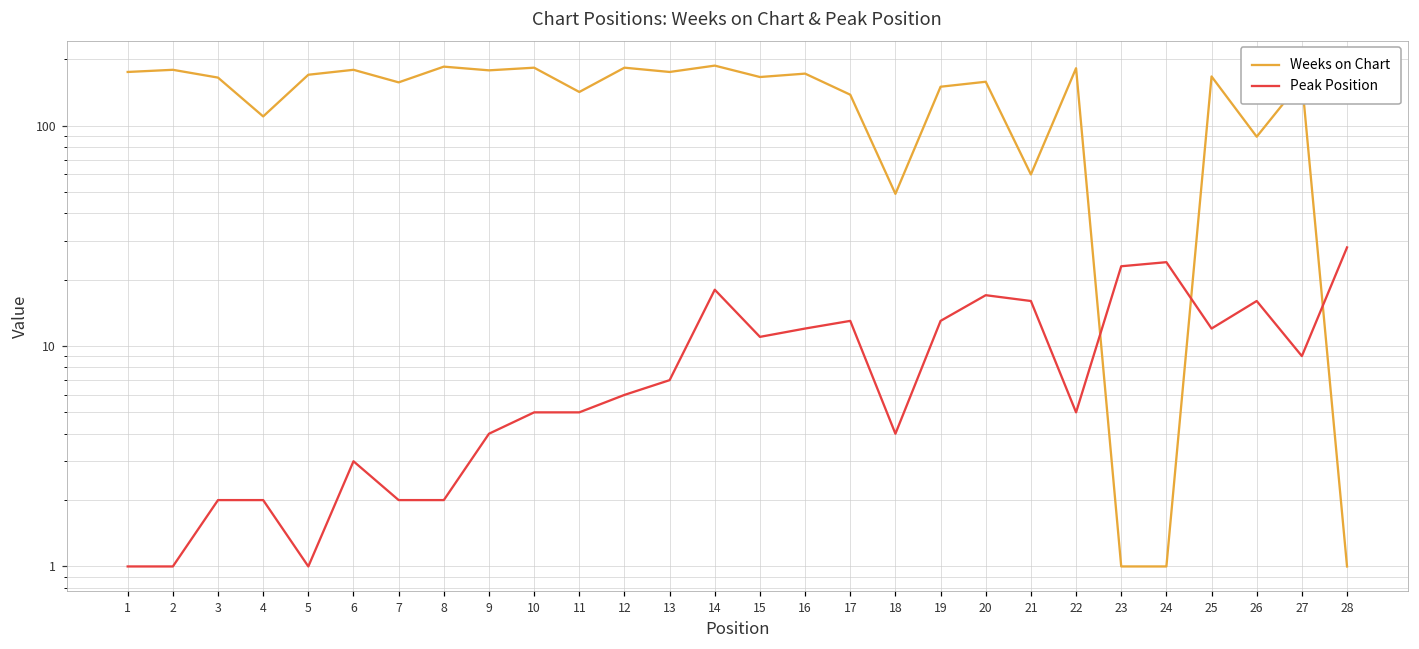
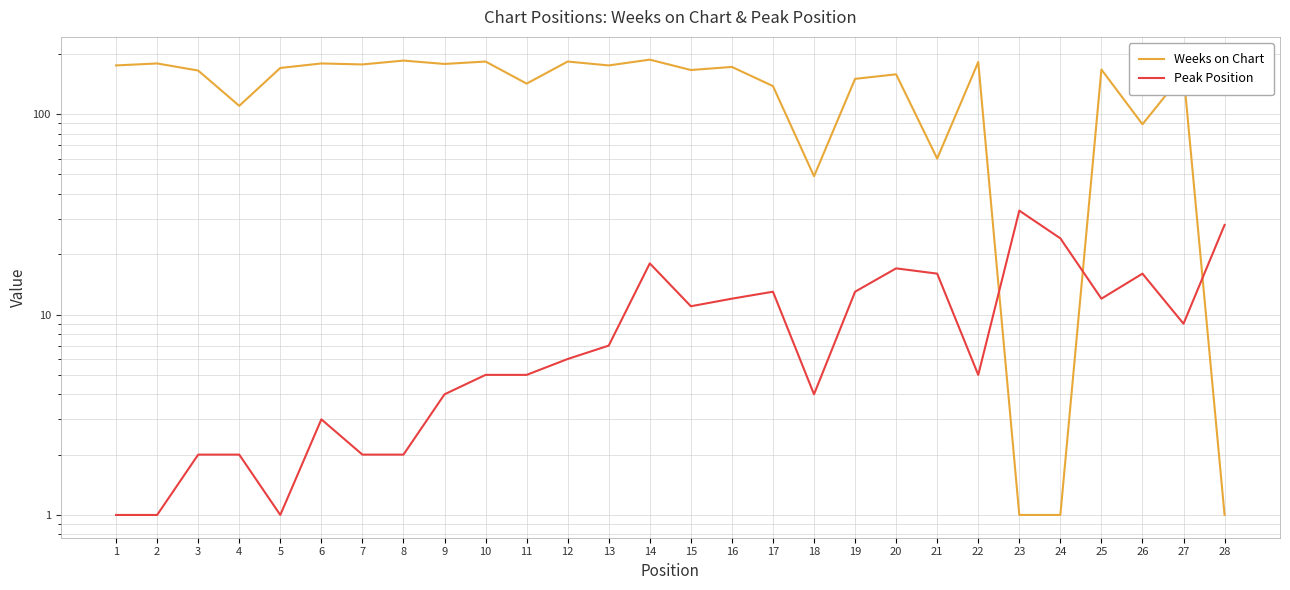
  {
    "Weeks on Chart": {
      "1": 180,
      "2": 180,
      "3": 170,
      "4": 110,
      "5": 170,
      "6": 180,
-     "7": 160,
+     "7": 180,
      "8": 190,
      "9": 180,
      "10": 180,
      "11": 140,
      "12": 180,
      "13": 180,
      "14": 190,
      "15": 170,
      "16": 170,
      "17": 140,
      "18": 49,
      "19": 150,
      "20": 160,
      "21": 60,
      "22": 180,
      "23": 1,
      "24": 1,
      "25": 170,
      "26": 90,
      "28": 1
    },
    "Peak Position": {
      "1": 1,
      "2": 1,
      "3": 2,
      "4": 2,
      "5": 1,
      "6": 3,
      "7": 2,
      "8": 2,
      "9": 4,
      "10": 5,
      "11": 5,
      "12": 6,
      "13": 7,
      "14": 18,
      "15": 11,
      "16": 12,
      "17": 13,
      "18": 4,
      "19": 13,
      "20": 17,
      "21": 16,
      "22": 5,
-     "23": 23,
+     "23": 33,
      "24": 24,
      "25": 12,
      "26": 16,
      "27": 9,
      "28": 28
    }
  }
